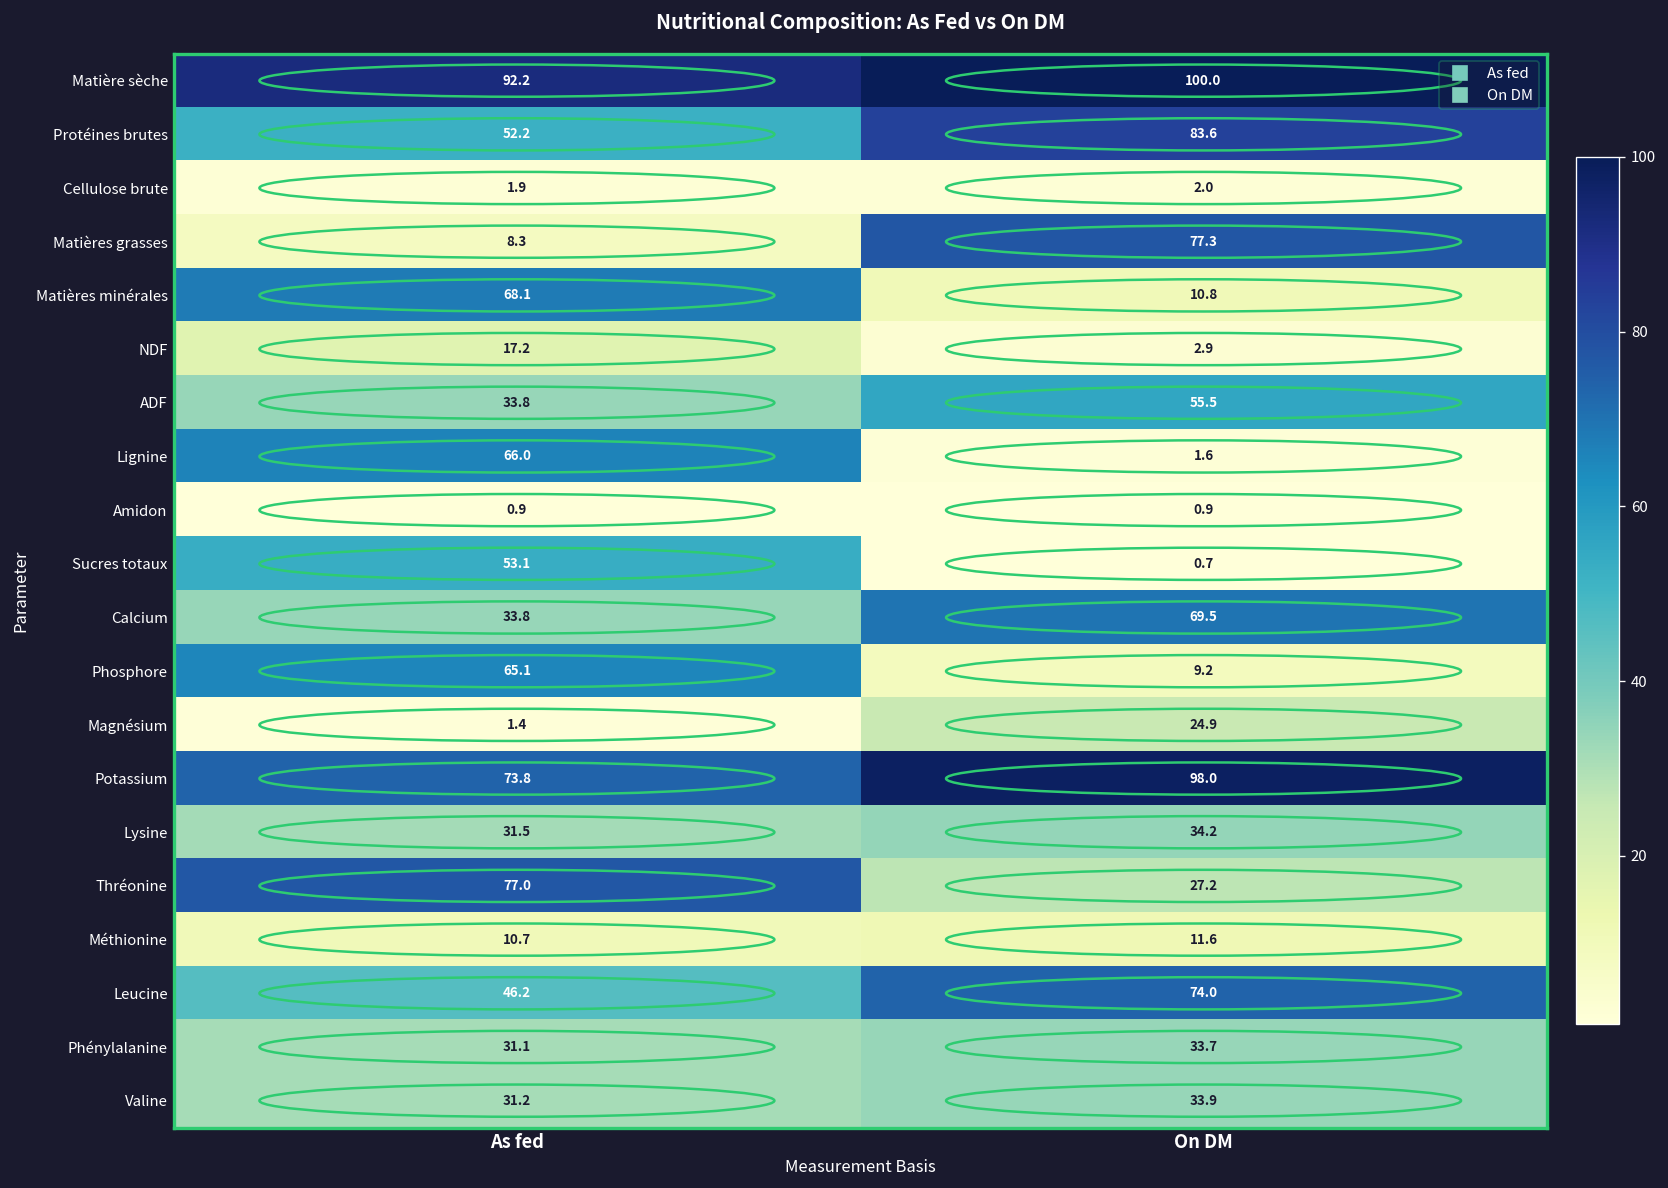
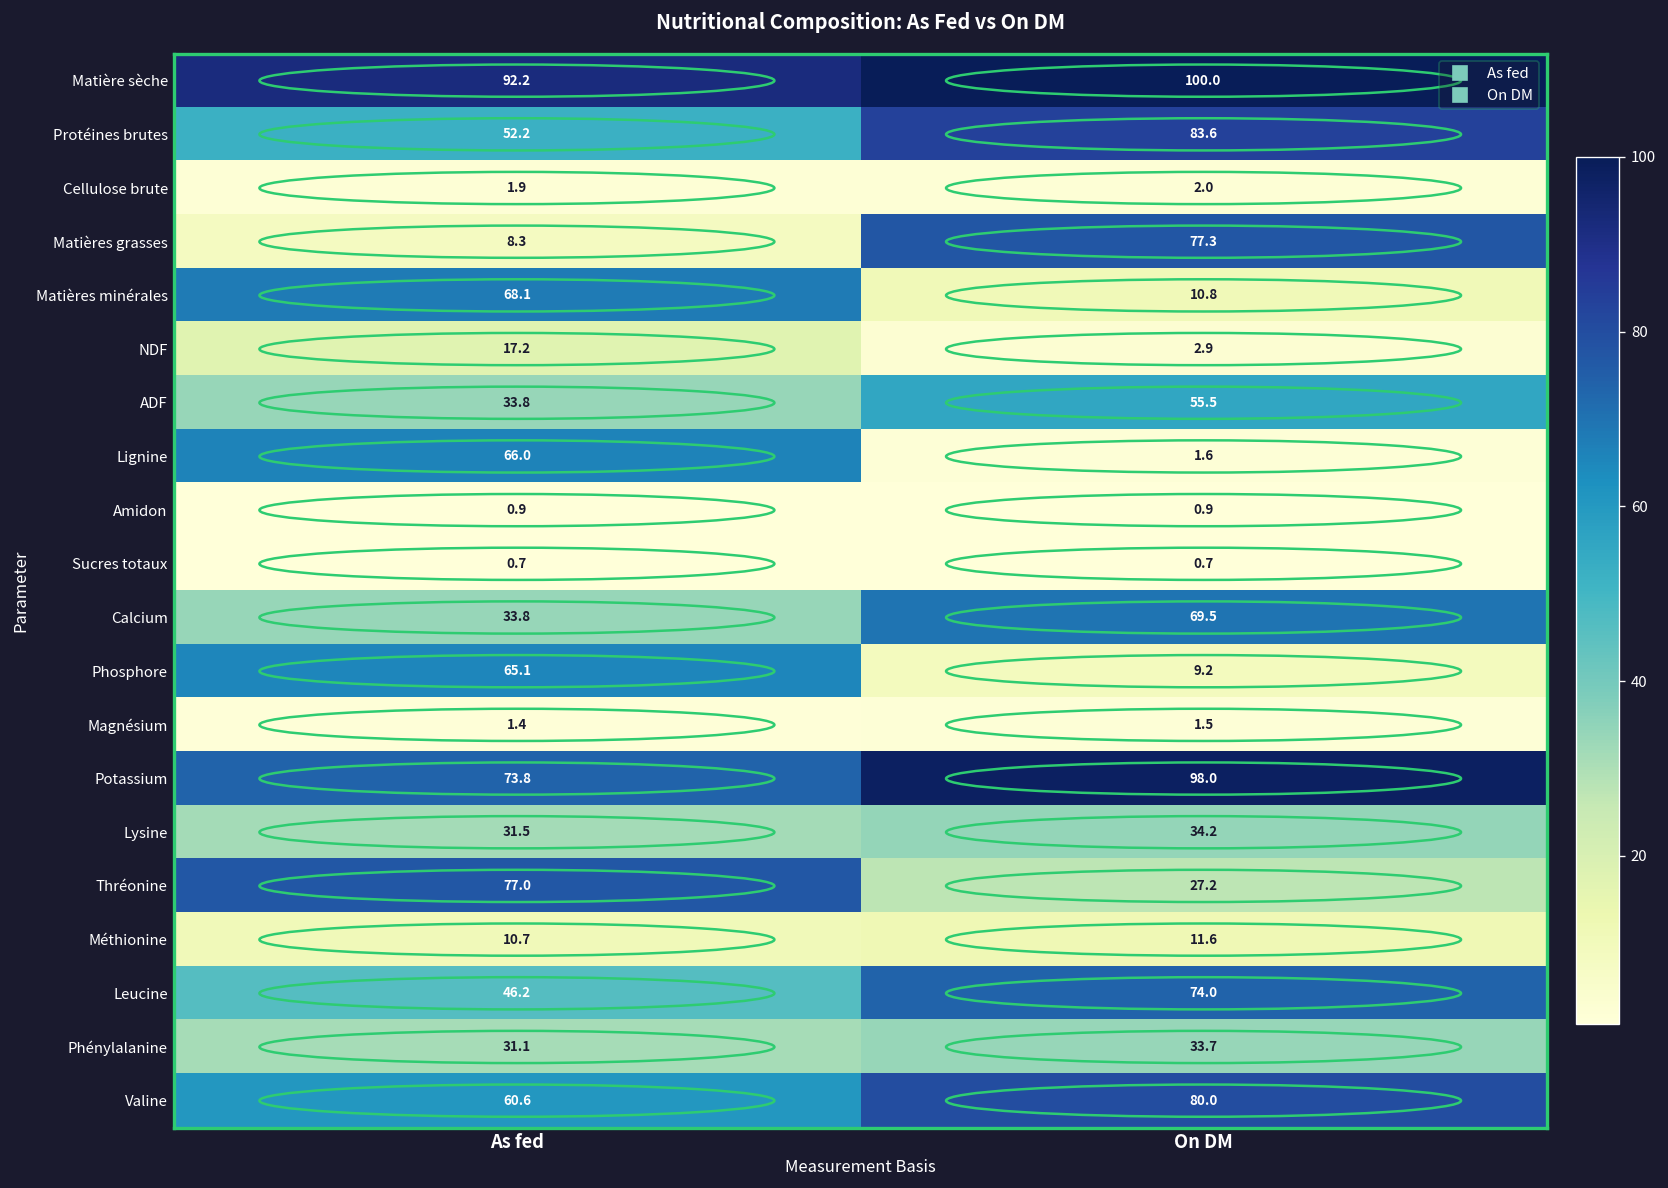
  {
    "Matière sèche": {
      "As fed": 92.2,
      "On DM": 100.0
    },
    "Protéines brutes": {
      "As fed": 52.2,
      "On DM": 83.6
    },
    "Cellulose brute": {
      "As fed": 1.9,
      "On DM": 2.0
    },
    "Matières grasses": {
      "As fed": 8.3,
      "On DM": 77.3
    },
    "Matières minérales": {
      "As fed": 68.1,
      "On DM": 10.8
    },
    "NDF": {
      "As fed": 17.2,
      "On DM": 2.9
    },
    "ADF": {
      "As fed": 33.8,
      "On DM": 55.5
    },
    "Lignine": {
      "As fed": 66.0,
      "On DM": 1.6
    },
    "Amidon": {
      "As fed": 0.9,
      "On DM": 0.9
    },
    "Sucres totaux": {
-     "As fed": 53.1,
+     "As fed": 0.7,
      "On DM": 0.7
    },
    "Calcium": {
      "As fed": 33.8,
      "On DM": 69.5
    },
    "Phosphore": {
      "As fed": 65.1,
      "On DM": 9.2
    },
    "Magnésium": {
      "As fed": 1.4,
-     "On DM": 24.9
+     "On DM": 1.5
    },
    "Potassium": {
      "As fed": 73.8,
      "On DM": 98.0
    },
    "Lysine": {
      "As fed": 31.5,
      "On DM": 34.2
    },
    "Thréonine": {
      "As fed": 77.0,
      "On DM": 27.2
    },
    "Méthionine": {
      "As fed": 10.7,
      "On DM": 11.6
    },
    "Leucine": {
      "As fed": 46.2,
      "On DM": 74.0
    },
    "Phénylalanine": {
      "As fed": 31.1,
      "On DM": 33.7
    },
    "Valine": {
-     "As fed": 31.2,
-     "On DM": 33.9
+     "As fed": 60.6,
+     "On DM": 80.0
    }
  }
